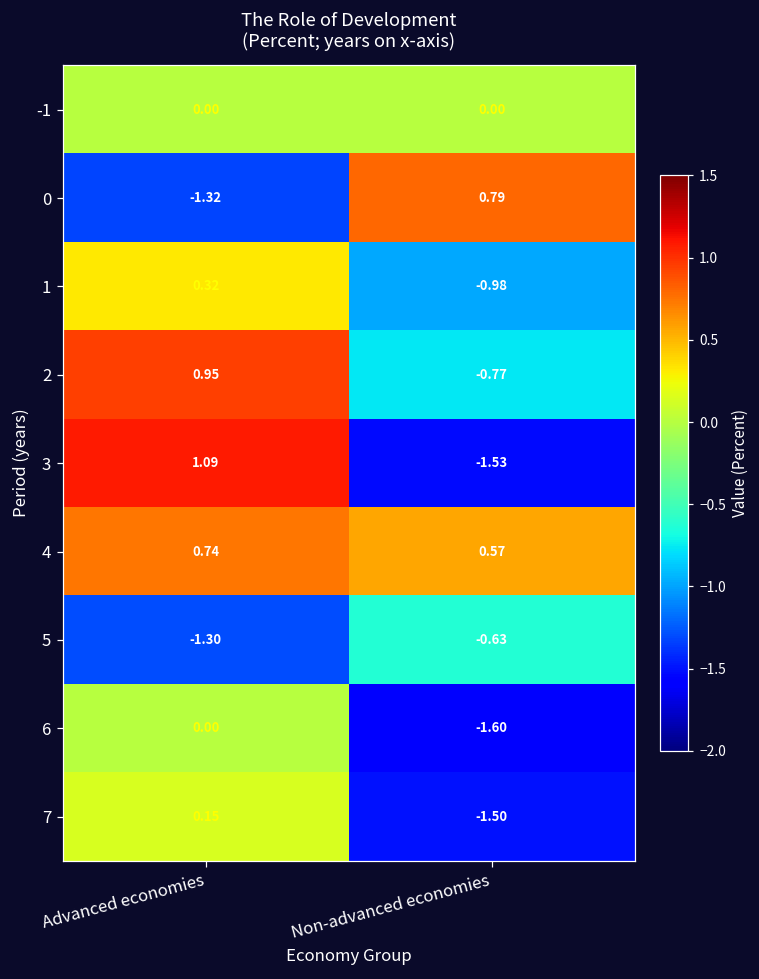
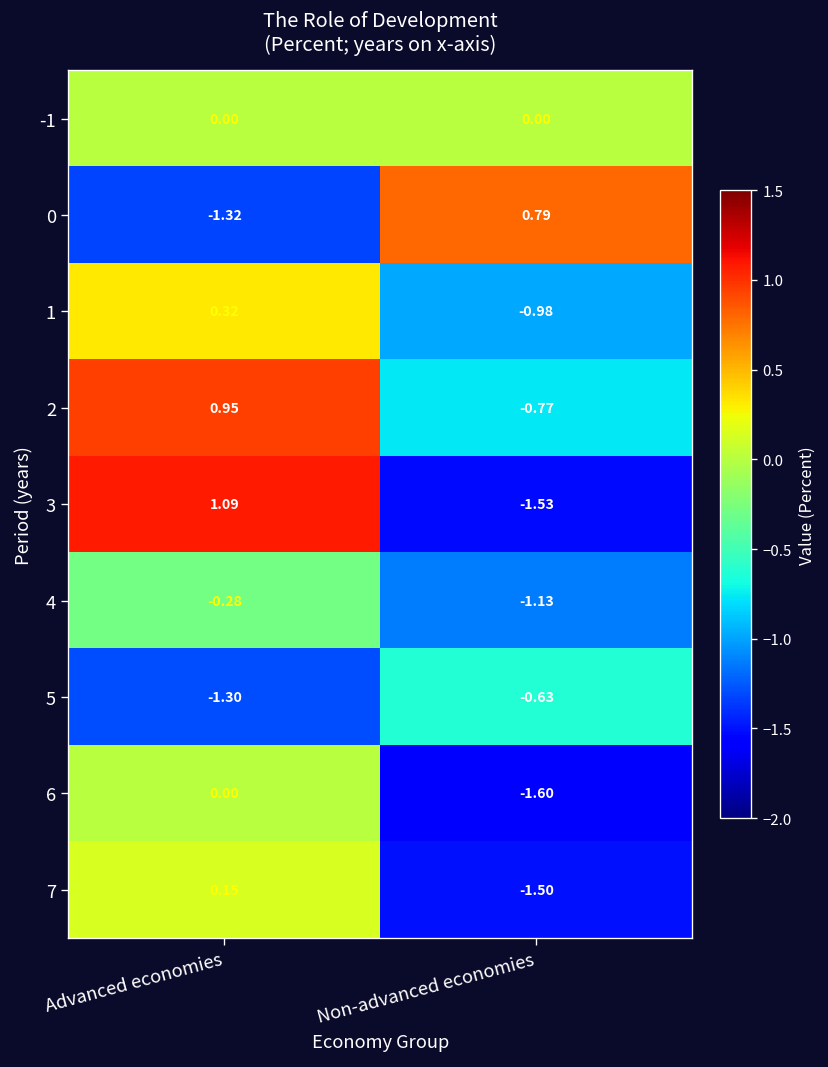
  {
    "-1": {
      "Advanced economies": 0.00,
      "Non-advanced economies": 0.00
    },
    "0": {
      "Advanced economies": -1.32,
      "Non-advanced economies": 0.79
    },
    "1": {
      "Non-advanced economies": -0.98
    },
    "2": {
      "Advanced economies": 0.95,
      "Non-advanced economies": -0.77
    },
    "3": {
      "Advanced economies": 1.09,
      "Non-advanced economies": -1.53
    },
    "4": {
-     "Advanced economies": 0.74,
-     "Non-advanced economies": 0.57
+     "Advanced economies": -0.28,
+     "Non-advanced economies": -1.13
    },
    "5": {
      "Advanced economies": -1.30,
      "Non-advanced economies": -0.63
    },
    "6": {
      "Advanced economies": 0.00,
      "Non-advanced economies": -1.60
    },
    "7": {
      "Non-advanced economies": -1.50
    }
  }
